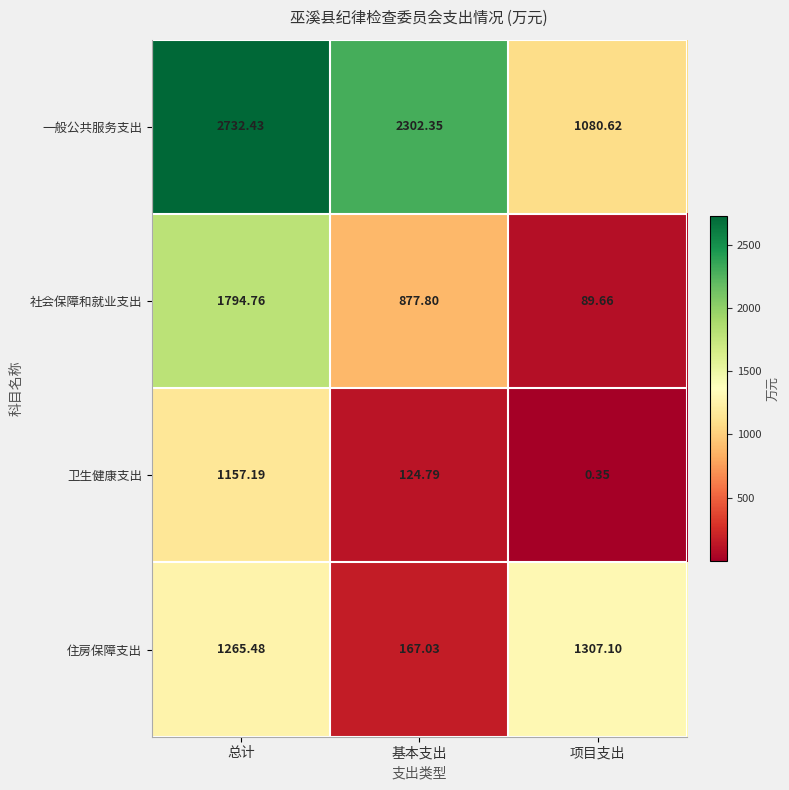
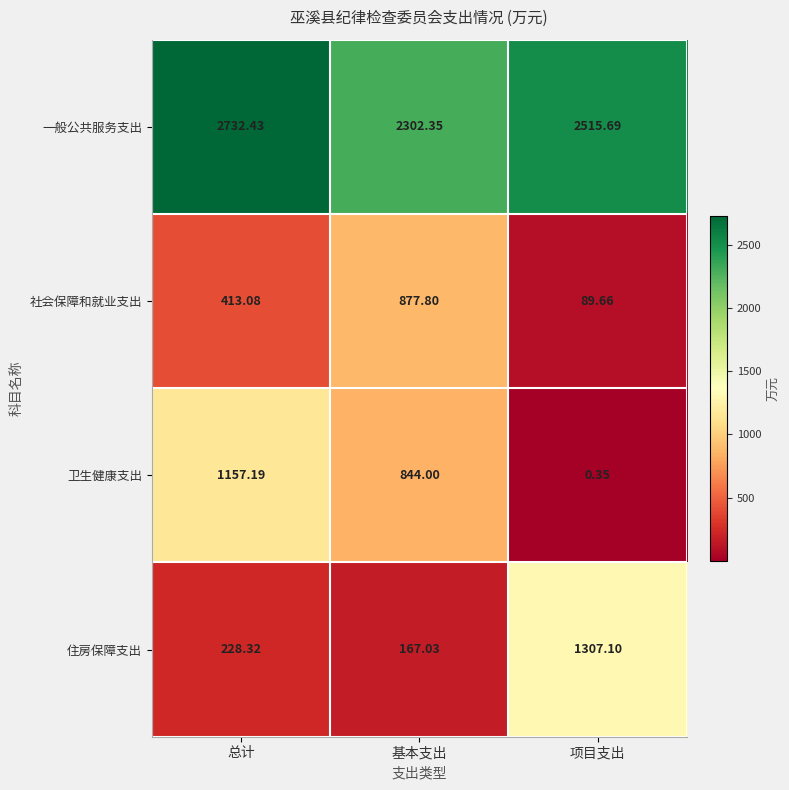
  {
    "一般公共服务支出": {
      "总计": 2732.43,
      "基本支出": 2302.35,
-     "项目支出": 1080.62
+     "项目支出": 2515.69
    },
    "社会保障和就业支出": {
-     "总计": 1794.76,
+     "总计": 413.08,
      "基本支出": 877.80,
      "项目支出": 89.66
    },
    "卫生健康支出": {
      "总计": 1157.19,
-     "基本支出": 124.79,
+     "基本支出": 844.00,
      "项目支出": 0.35
    },
    "住房保障支出": {
-     "总计": 1265.48,
+     "总计": 228.32,
      "基本支出": 167.03,
      "项目支出": 1307.10
    }
  }
